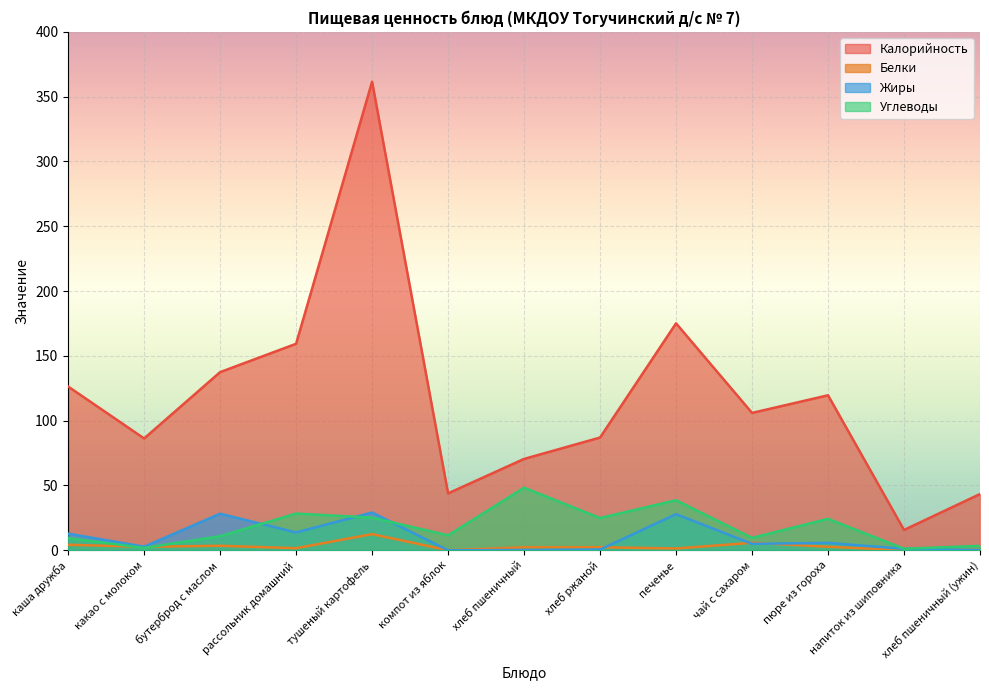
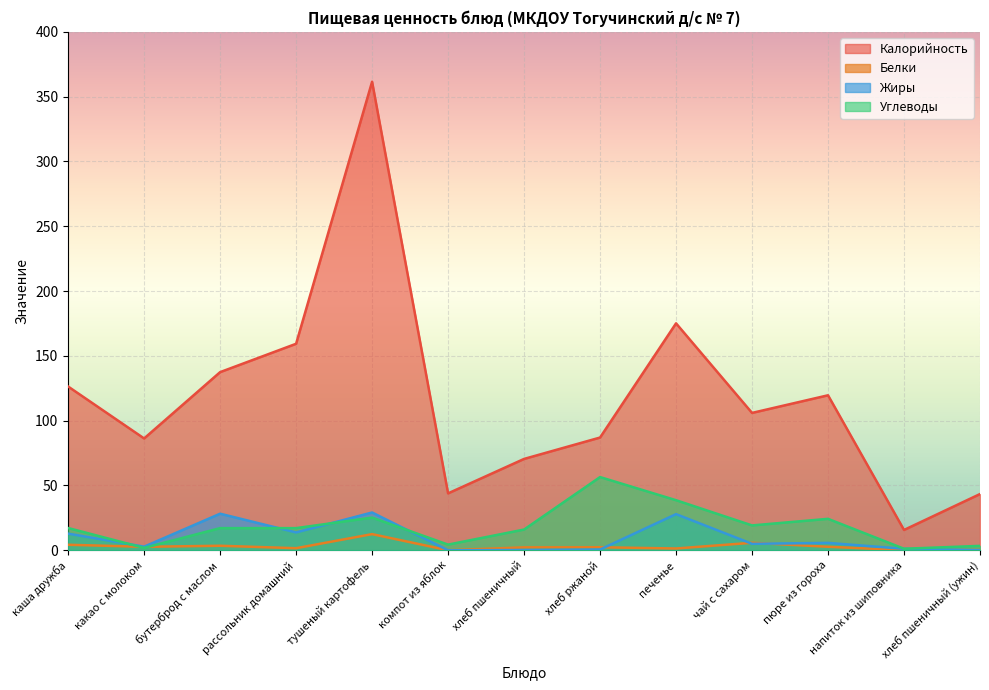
  {
    "Жиры": {
      "каша дружба": 13,
      "бутерброд с маслом": 28,
      "рассольник домашний": 14,
      "тушеный картофель": 29,
      "хлеб пшеничный": 0,
      "печенье": 28,
      "пюре из гороха": 6
    },
    "Углеводы": {
-     "каша дружба": 9,
-     "бутерброд с маслом": 11,
-     "рассольник домашний": 28,
+     "каша дружба": 17,
+     "бутерброд с маслом": 17,
+     "рассольник домашний": 17,
      "тушеный картофель": 25,
-     "компот из яблок": 12,
-     "хлеб пшеничный": 48,
-     "хлеб ржаной": 25,
+     "компот из яблок": 4,
+     "хлеб пшеничный": 16,
+     "хлеб ржаной": 57,
      "печенье": 39,
-     "чай с сахаром": 10,
+     "чай с сахаром": 19,
      "пюре из гороха": 24,
      "хлеб пшеничный (ужин)": 3
    }
  }
